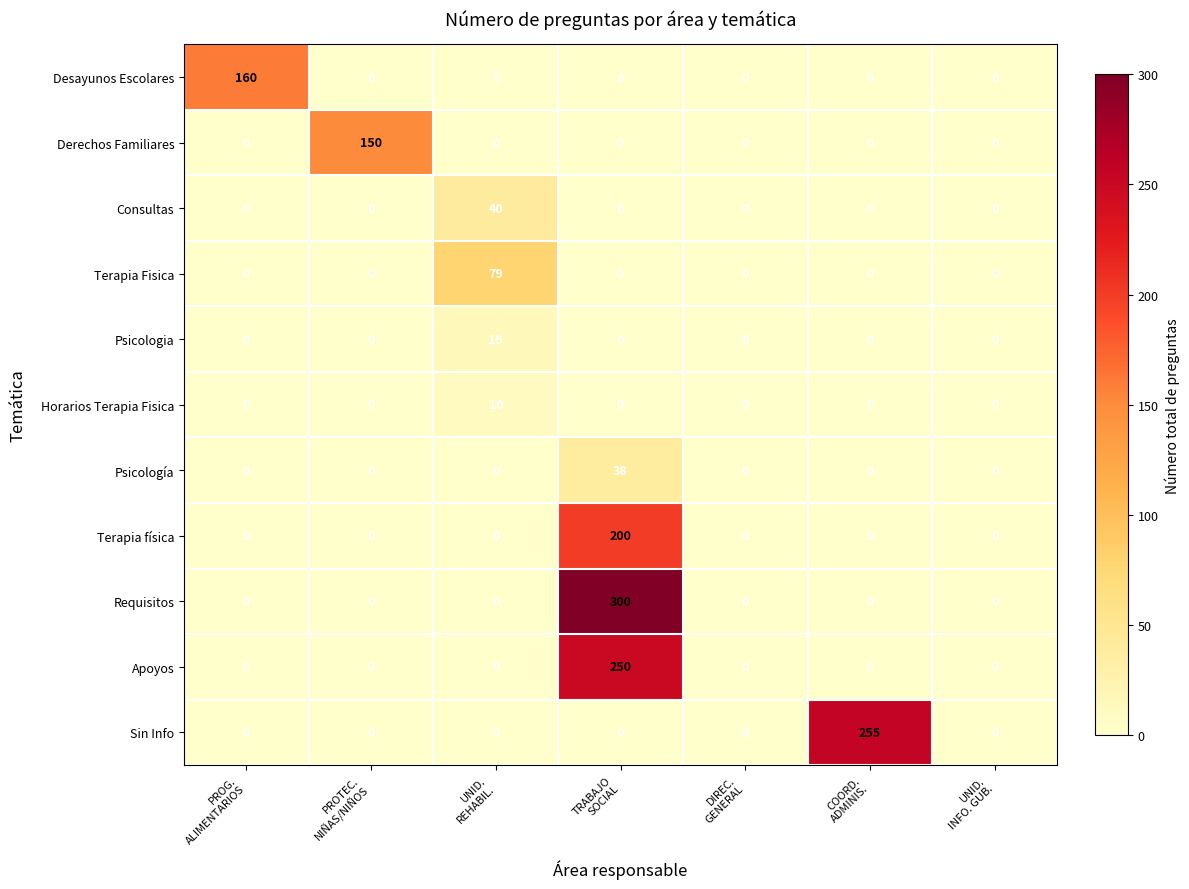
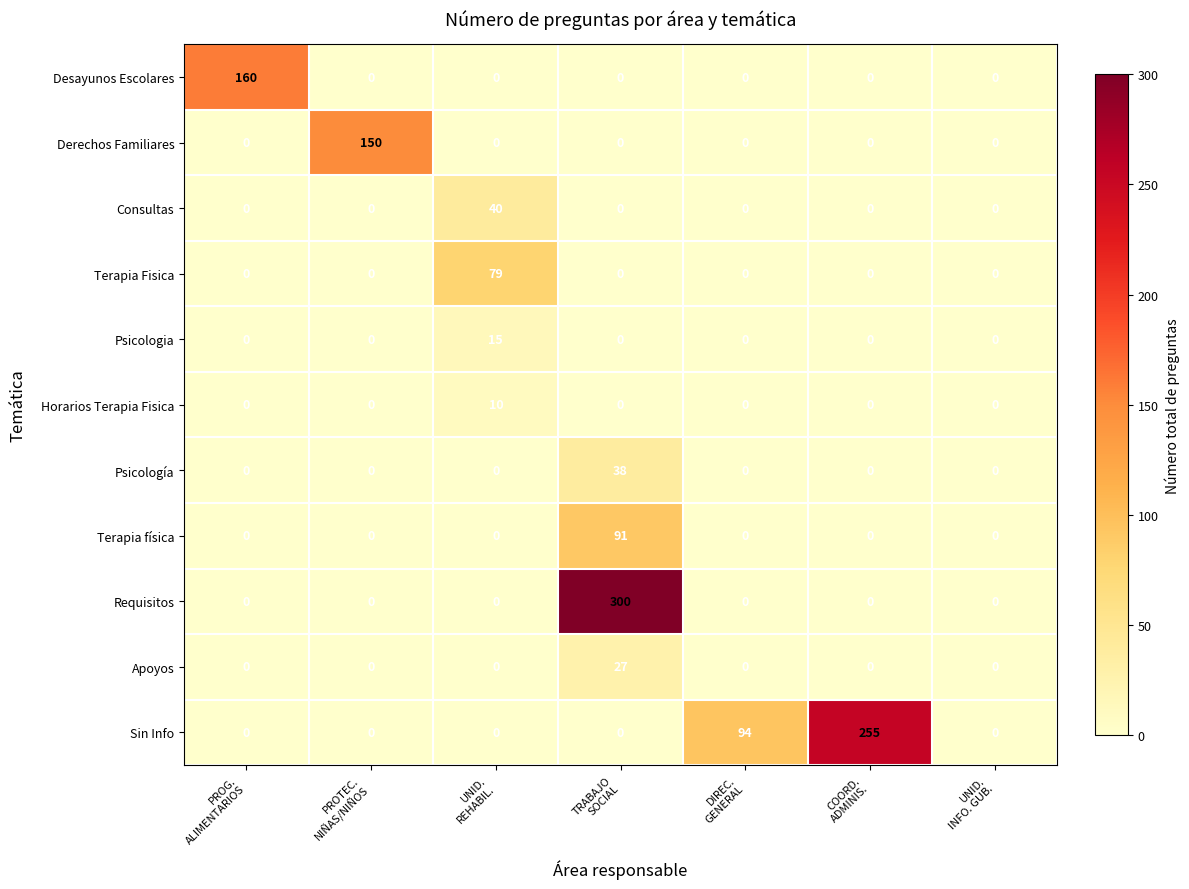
  {
    "Desayunos Escolares": {
      "PROG. ALIMENTARIOS": 160,
      "PROTEC. NIÑAS/NIÑOS": 0,
      "UNID. REHABIL.": 0,
      "TRABAJO SOCIAL": 0,
      "DIREC. GENERAL": 0,
      "COORD. ADMINIS.": 0,
      "UNID. INFO. GUB.": 0
    },
    "Derechos Familiares": {
      "PROG. ALIMENTARIOS": 0,
      "PROTEC. NIÑAS/NIÑOS": 150,
      "UNID. REHABIL.": 0,
      "TRABAJO SOCIAL": 0,
      "DIREC. GENERAL": 0,
      "COORD. ADMINIS.": 0,
      "UNID. INFO. GUB.": 0
    },
    "Consultas": {
      "PROG. ALIMENTARIOS": 0,
      "PROTEC. NIÑAS/NIÑOS": 0,
      "UNID. REHABIL.": 40,
      "TRABAJO SOCIAL": 0,
      "DIREC. GENERAL": 0,
      "COORD. ADMINIS.": 0,
      "UNID. INFO. GUB.": 0
    },
    "Terapia Fisica": {
      "PROG. ALIMENTARIOS": 0,
      "PROTEC. NIÑAS/NIÑOS": 0,
      "UNID. REHABIL.": 79,
      "TRABAJO SOCIAL": 0,
      "DIREC. GENERAL": 0,
      "COORD. ADMINIS.": 0,
      "UNID. INFO. GUB.": 0
    },
    "Psicologia": {
      "PROG. ALIMENTARIOS": 0,
      "PROTEC. NIÑAS/NIÑOS": 0,
      "UNID. REHABIL.": 15,
      "TRABAJO SOCIAL": 0,
      "DIREC. GENERAL": 0,
      "COORD. ADMINIS.": 0,
      "UNID. INFO. GUB.": 0
    },
    "Horarios Terapia Fisica": {
      "PROG. ALIMENTARIOS": 0,
      "PROTEC. NIÑAS/NIÑOS": 0,
      "UNID. REHABIL.": 10,
      "TRABAJO SOCIAL": 0,
      "DIREC. GENERAL": 0,
      "COORD. ADMINIS.": 0,
      "UNID. INFO. GUB.": 0
    },
    "Psicología": {
      "PROG. ALIMENTARIOS": 0,
      "PROTEC. NIÑAS/NIÑOS": 0,
      "UNID. REHABIL.": 0,
      "TRABAJO SOCIAL": 38,
      "DIREC. GENERAL": 0,
      "COORD. ADMINIS.": 0,
      "UNID. INFO. GUB.": 0
    },
    "Terapia física": {
      "PROG. ALIMENTARIOS": 0,
      "PROTEC. NIÑAS/NIÑOS": 0,
      "UNID. REHABIL.": 0,
-     "TRABAJO SOCIAL": 200,
+     "TRABAJO SOCIAL": 91,
      "DIREC. GENERAL": 0,
      "COORD. ADMINIS.": 0,
      "UNID. INFO. GUB.": 0
    },
    "Requisitos": {
      "PROG. ALIMENTARIOS": 0,
      "PROTEC. NIÑAS/NIÑOS": 0,
      "UNID. REHABIL.": 0,
      "TRABAJO SOCIAL": 300,
      "DIREC. GENERAL": 0,
      "COORD. ADMINIS.": 0,
      "UNID. INFO. GUB.": 0
    },
    "Apoyos": {
      "PROG. ALIMENTARIOS": 0,
      "PROTEC. NIÑAS/NIÑOS": 0,
      "UNID. REHABIL.": 0,
-     "TRABAJO SOCIAL": 250,
+     "TRABAJO SOCIAL": 27,
      "DIREC. GENERAL": 0,
      "COORD. ADMINIS.": 0,
      "UNID. INFO. GUB.": 0
    },
    "Sin Info": {
      "PROG. ALIMENTARIOS": 0,
      "PROTEC. NIÑAS/NIÑOS": 0,
      "UNID. REHABIL.": 0,
      "TRABAJO SOCIAL": 0,
-     "DIREC. GENERAL": 0,
+     "DIREC. GENERAL": 94,
      "COORD. ADMINIS.": 255,
      "UNID. INFO. GUB.": 0
    }
  }
